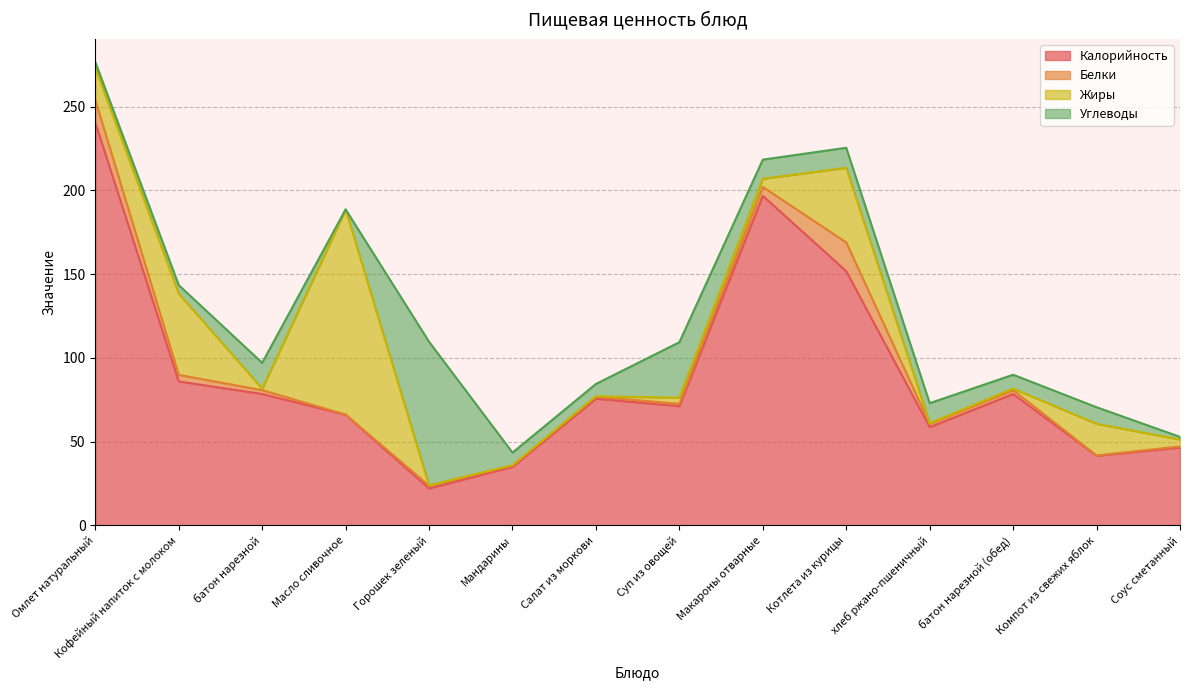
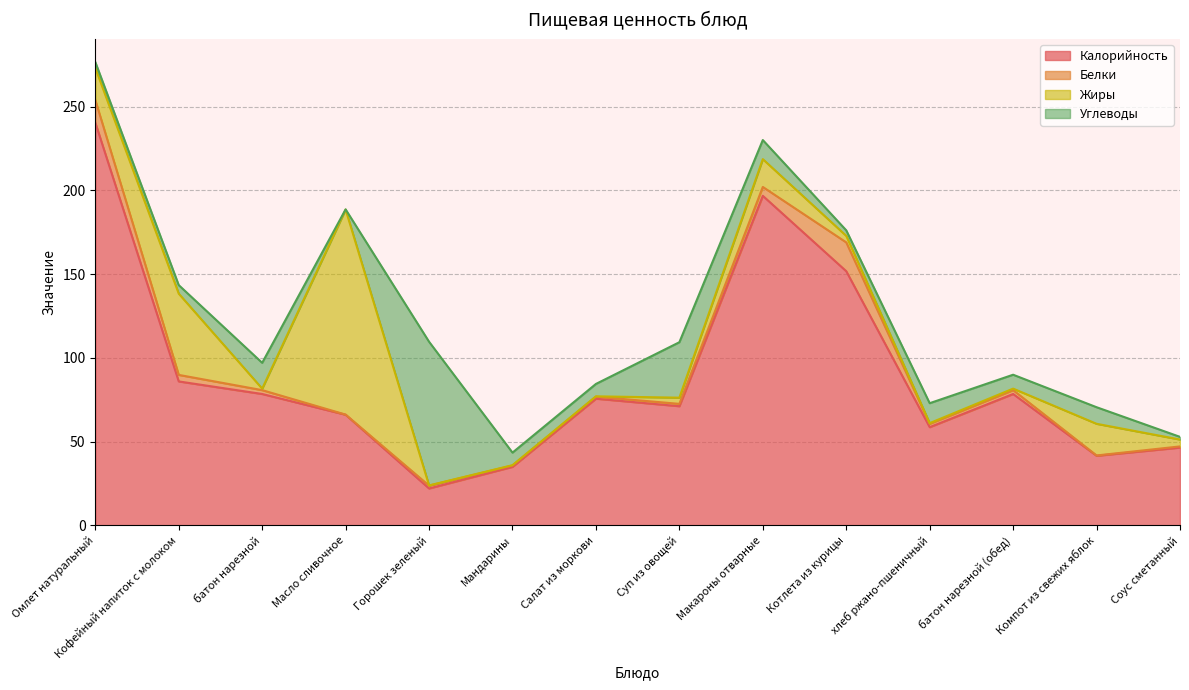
  {
    "Жиры": {
      "Омлет натуральный": 19,
      "Кофейный напиток с молоком": 49,
      "Суп из овощей": 4,
-     "Макароны отварные": 5,
-     "Котлета из курицы": 45,
+     "Макароны отварные": 17,
+     "Котлета из курицы": 4,
      "Компот из свежих яблок": 19,
      "Соус сметанный": 4
    },
    "Углеводы": {
      "Омлет натуральный": 4,
      "Кофейный напиток с молоком": 5,
      "батон нарезной": 15,
      "Горошек зеленый": 86,
      "Мандарины": 8,
      "Салат из моркови": 7,
      "Суп из овощей": 33,
      "Макароны отварные": 11,
-     "Котлета из курицы": 12,
+     "Котлета из курицы": 3,
      "хлеб ржано-пшеничный": 12,
      "батон нарезной (обед)": 8,
      "Компот из свежих яблок": 10,
      "Соус сметанный": 2
    }
  }
